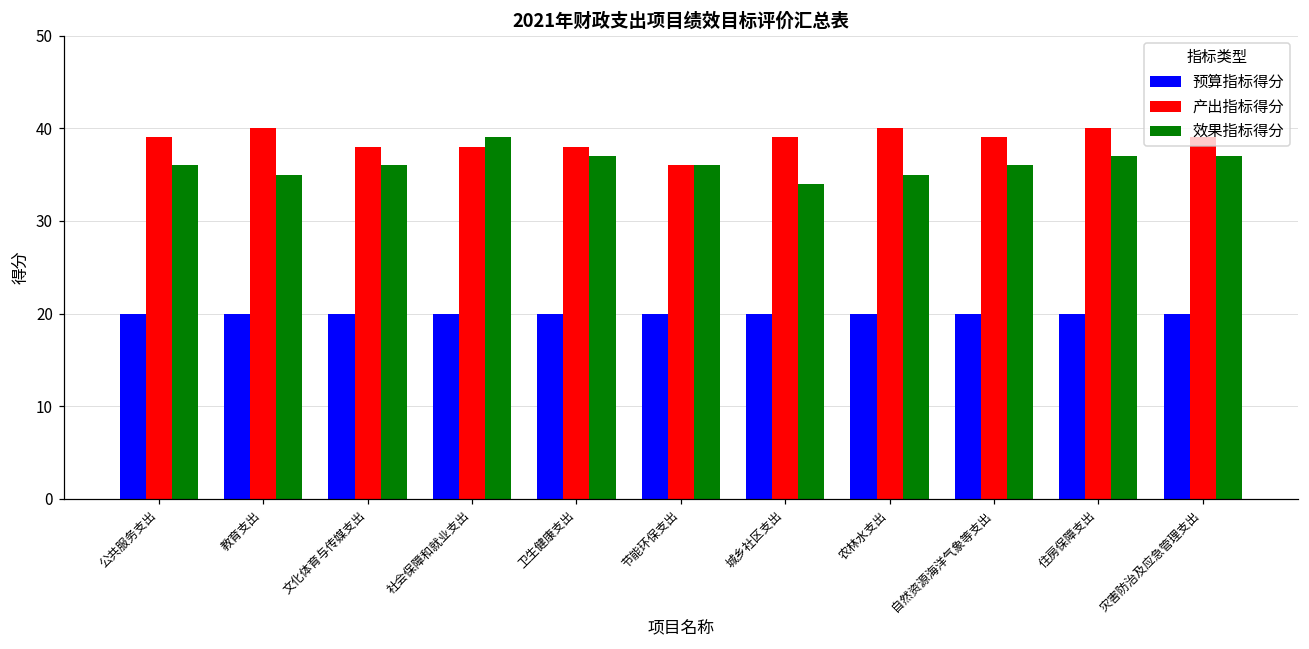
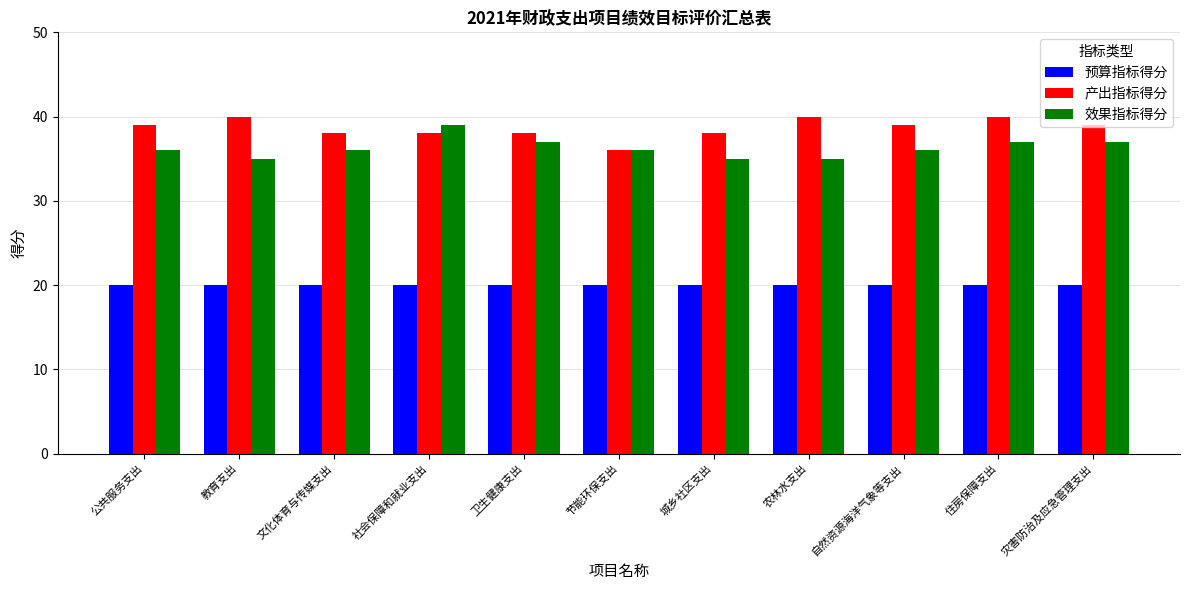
  {
    "预算指标得分": {
      "公共服务支出": 20,
      "教育支出": 20,
      "文化体育与传媒支出": 20,
      "社会保障和就业支出": 20,
      "卫生健康支出": 20,
      "节能环保支出": 20,
      "城乡社区支出": 20,
      "农林水支出": 20,
      "自然资源海洋气象等支出": 20,
      "住房保障支出": 20,
      "灾害防治及应急管理支出": 20
    },
    "产出指标得分": {
      "公共服务支出": 39,
      "教育支出": 40,
      "文化体育与传媒支出": 38,
      "社会保障和就业支出": 38,
      "卫生健康支出": 38,
      "节能环保支出": 36,
-     "城乡社区支出": 39,
+     "城乡社区支出": 38,
      "农林水支出": 40,
      "自然资源海洋气象等支出": 39,
      "住房保障支出": 40
    },
    "效果指标得分": {
      "公共服务支出": 36,
      "教育支出": 35,
      "文化体育与传媒支出": 36,
      "社会保障和就业支出": 39,
      "卫生健康支出": 37,
      "节能环保支出": 36,
-     "城乡社区支出": 34,
+     "城乡社区支出": 35,
      "农林水支出": 35,
      "自然资源海洋气象等支出": 36,
      "住房保障支出": 37,
      "灾害防治及应急管理支出": 37
    }
  }
